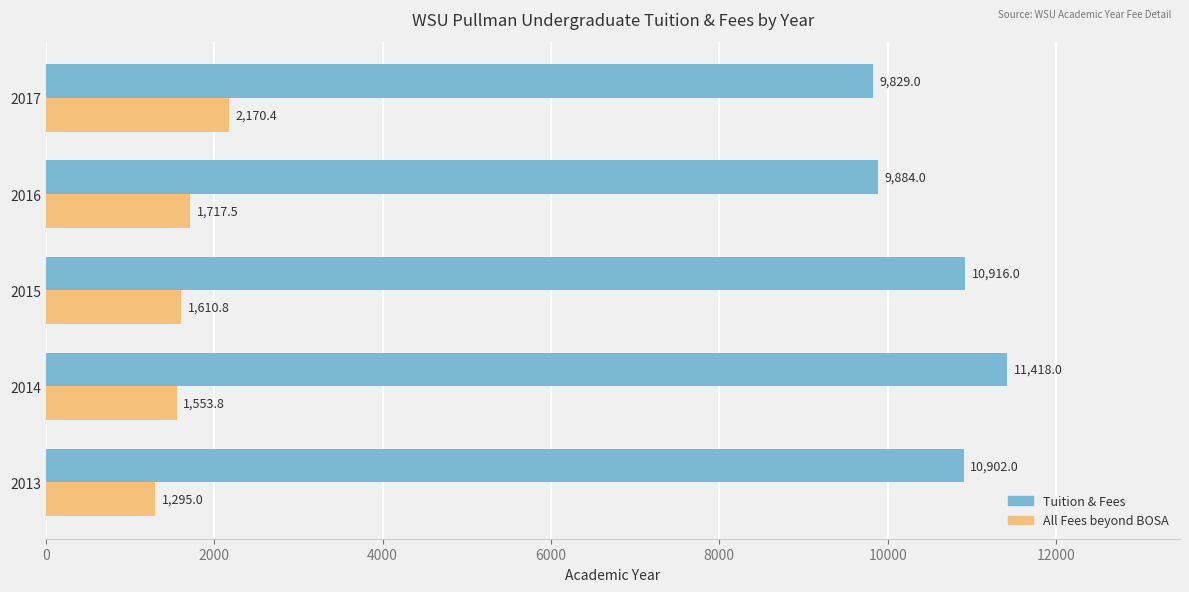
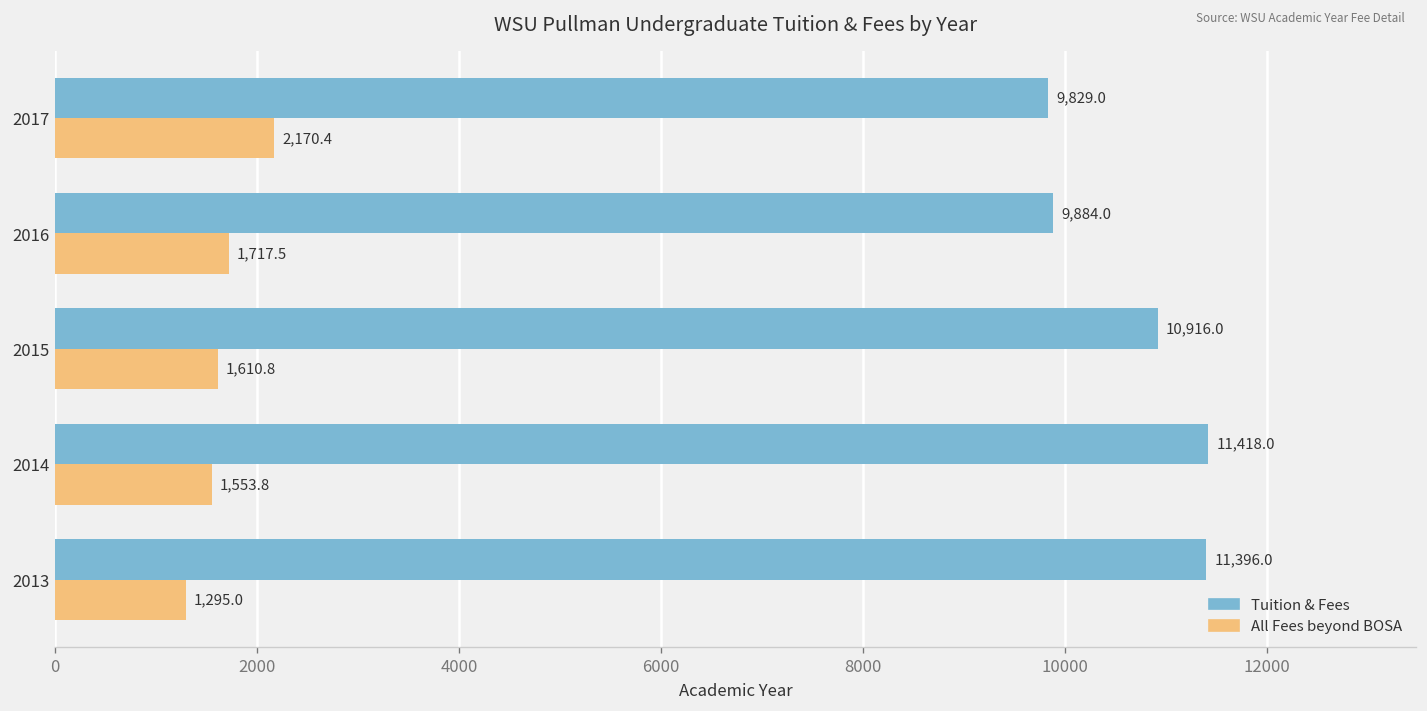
  {
    "Tuition & Fees": {
      "2017": "9,829.0",
      "2016": "9,884.0",
      "2015": "10,916.0",
      "2014": "11,418.0",
-     "2013": "10,902.0"
+     "2013": "11,396.0"
    },
    "All Fees beyond BOSA": {
      "2017": "2,170.4",
      "2016": "1,717.5",
      "2015": "1,610.8",
      "2014": "1,553.8",
      "2013": "1,295.0"
    }
  }
